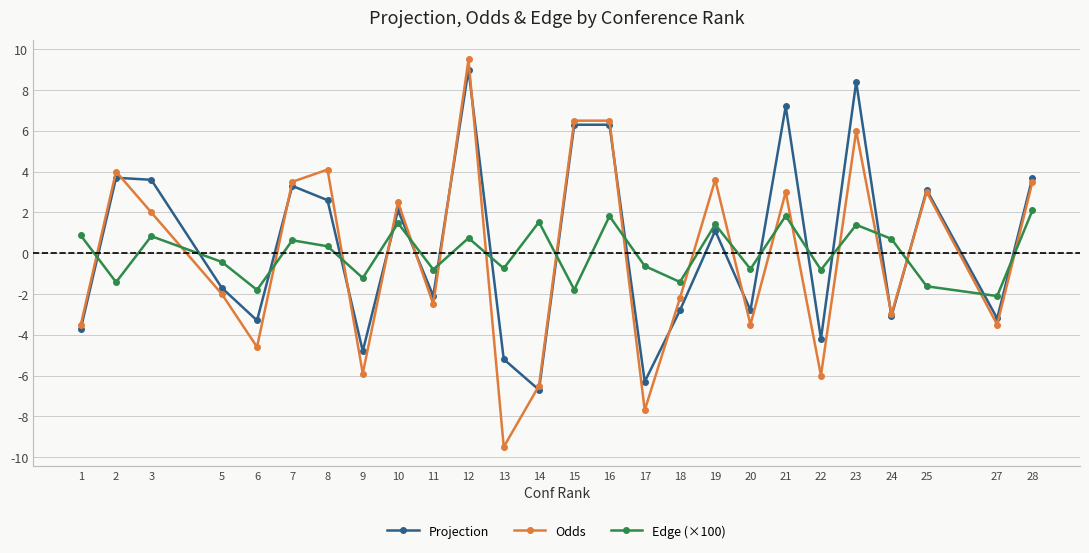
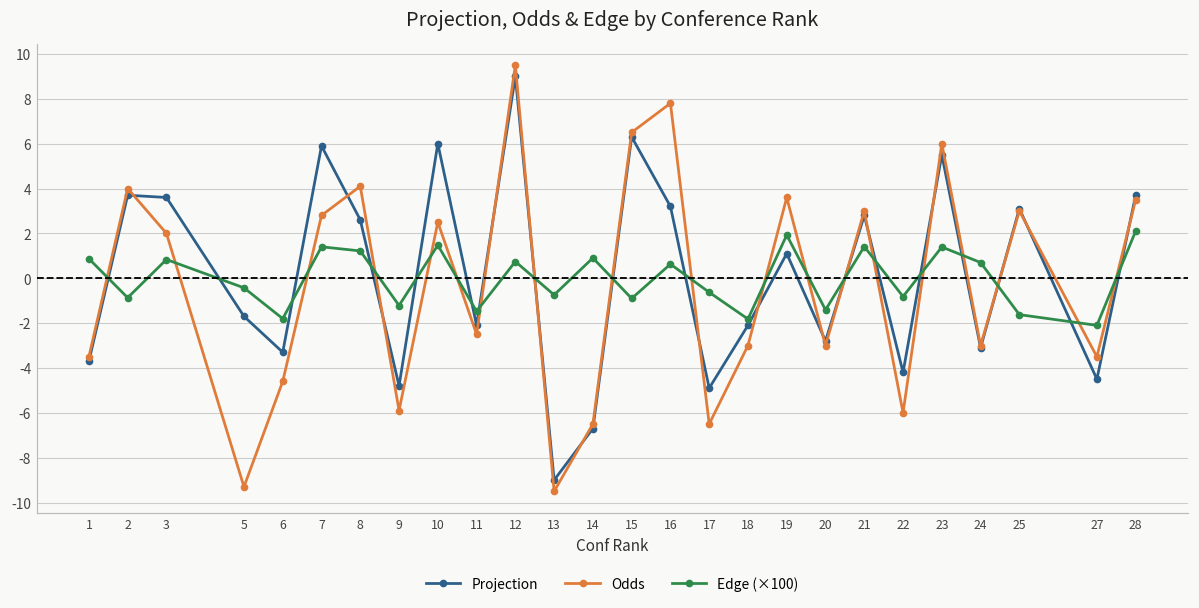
  {
    "Projection": {
      "1": -3.7,
      "2": 3.7,
      "3": 3.6,
      "5": -1.7,
      "6": -3.3,
-     "7": 3.3,
+     "7": 5.9,
      "8": 2.6,
      "9": -4.8,
-     "10": 2.1,
+     "10": 6.0,
      "11": -2.1,
      "12": 9.0,
-     "13": -5.2,
+     "13": -9.0,
      "14": -6.7,
      "15": 6.3,
-     "16": 6.3,
-     "17": -6.3,
-     "18": -2.8,
+     "16": 3.2,
+     "17": -4.9,
+     "18": -2.1,
      "19": 1.1,
      "20": -2.8,
-     "21": 7.2,
+     "21": 2.8,
      "22": -4.2,
-     "23": 8.4,
-     "27": -3.2,
+     "23": 5.5,
+     "27": -4.5,
      "28": 3.7
    },
    "Odds": {
      "1": -3.5,
      "2": 4.0,
      "3": 2.0,
-     "5": -2.0,
+     "5": -9.3,
      "6": -4.6,
-     "7": 3.5,
+     "7": 2.8,
      "8": 4.1,
      "9": -5.9,
      "10": 2.5,
      "11": -2.5,
      "12": 9.5,
      "13": -9.5,
      "14": -6.5,
      "15": 6.5,
-     "16": 6.5,
-     "17": -7.7,
-     "18": -2.2,
+     "16": 7.8,
+     "17": -6.5,
+     "18": -3.0,
      "19": 3.6,
-     "20": -3.5,
+     "20": -3.0,
      "21": 3.0,
      "22": -6.0,
      "23": 6.0,
      "27": -3.5,
      "28": 3.5
    },
    "Edge (×100)": {
      "1": 0.9,
-     "2": -1.4,
+     "2": -0.9,
      "3": 0.8,
      "5": -0.4,
      "6": -1.8,
-     "7": 0.6,
-     "8": 0.3,
+     "7": 1.4,
+     "8": 1.2,
      "9": -1.2,
      "10": 1.5,
-     "11": -0.8,
+     "11": -1.5,
      "12": 0.7,
      "13": -0.7,
-     "14": 1.5,
-     "15": -1.8,
-     "16": 1.8,
+     "14": 0.9,
+     "15": -0.9,
+     "16": 0.6,
      "17": -0.6,
-     "18": -1.4,
-     "19": 1.4,
-     "20": -0.8,
-     "21": 1.8,
+     "18": -1.8,
+     "19": 1.9,
+     "20": -1.4,
+     "21": 1.4,
      "22": -0.8,
      "23": 1.4,
      "24": 0.7,
      "25": -1.6,
      "27": -2.1,
      "28": 2.1
    }
  }
